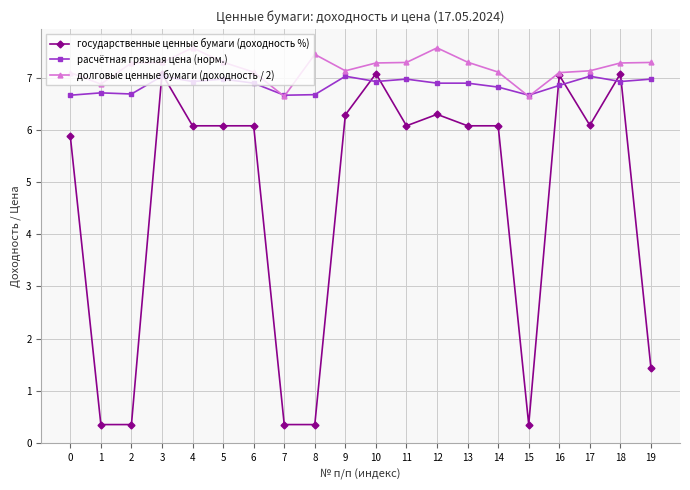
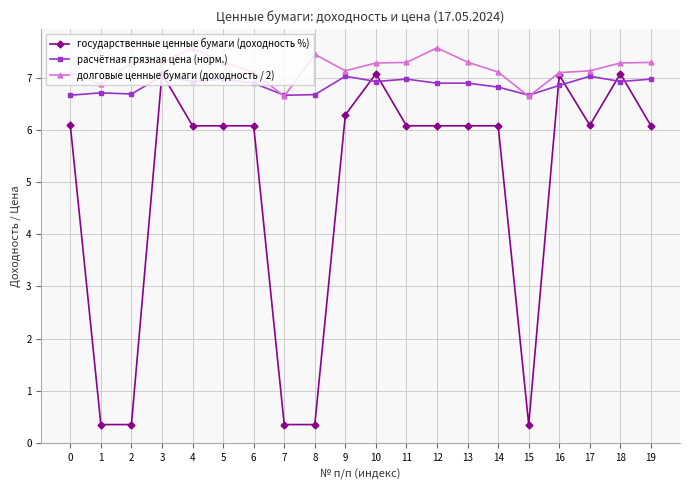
  {
    "государственные ценные бумаги (доходность %)": {
-     "0": 5.9,
+     "0": 6.1,
      "1": 0.4,
      "2": 0.4,
      "4": 6.1,
      "5": 6.1,
      "6": 6.1,
      "7": 0.4,
      "8": 0.4,
      "9": 6.3,
      "10": 7.1,
      "11": 6.1,
-     "12": 6.3,
+     "12": 6.1,
      "13": 6.1,
      "14": 6.1,
      "15": 0.4,
      "16": 7.1,
      "17": 6.1,
      "18": 7.1,
-     "19": 1.4
+     "19": 6.1
    },
    "расчётная грязная цена (норм.)": {
      "0": 6.7,
      "1": 6.7,
      "2": 6.7,
      "8": 6.7,
      "9": 7.0,
      "10": 6.9,
      "11": 7.0,
      "12": 6.9,
      "13": 6.9,
      "14": 6.8,
      "16": 6.9,
      "17": 7.0,
      "18": 6.9,
      "19": 7.0
    },
    "долговые ценные бумаги (доходность / 2)": {
      "8": 7.5,
      "9": 7.1,
      "10": 7.3,
      "11": 7.3,
      "12": 7.6,
      "13": 7.3,
      "14": 7.1,
      "16": 7.1,
      "17": 7.1,
      "18": 7.3,
      "19": 7.3
    }
  }
